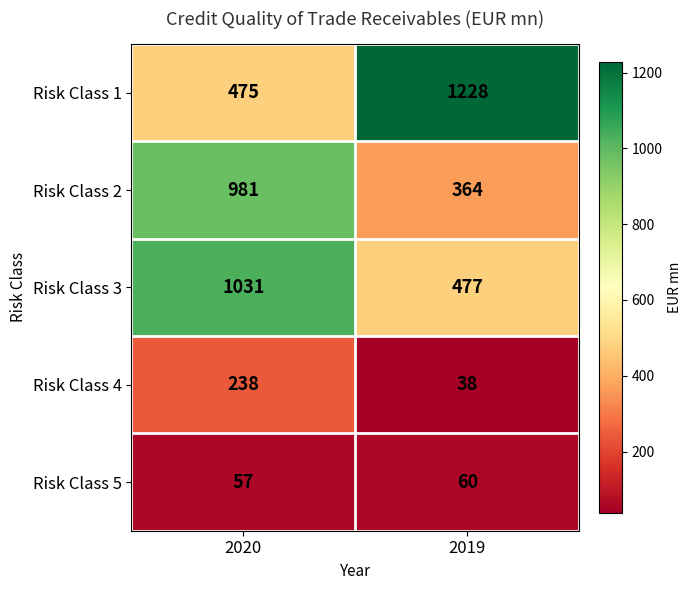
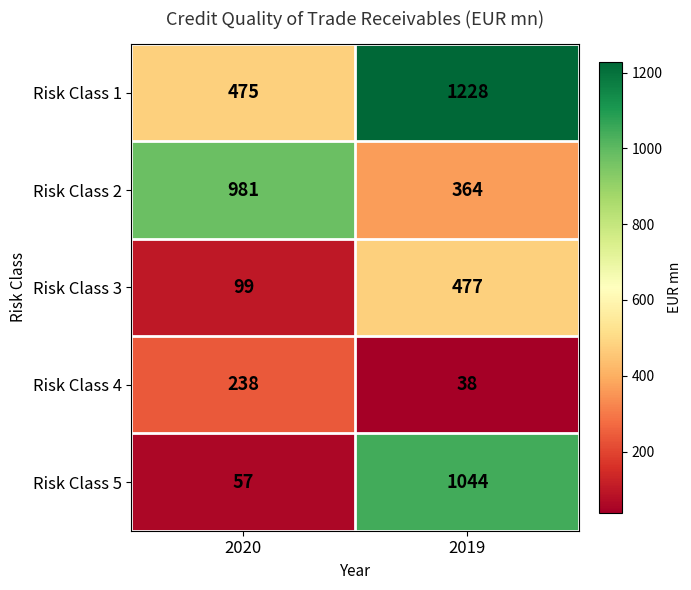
  {
    "Risk Class 1": {
      "2020": 475,
      "2019": 1228
    },
    "Risk Class 2": {
      "2020": 981,
      "2019": 364
    },
    "Risk Class 3": {
-     "2020": 1031,
+     "2020": 99,
      "2019": 477
    },
    "Risk Class 4": {
      "2020": 238,
      "2019": 38
    },
    "Risk Class 5": {
      "2020": 57,
-     "2019": 60
+     "2019": 1044
    }
  }
